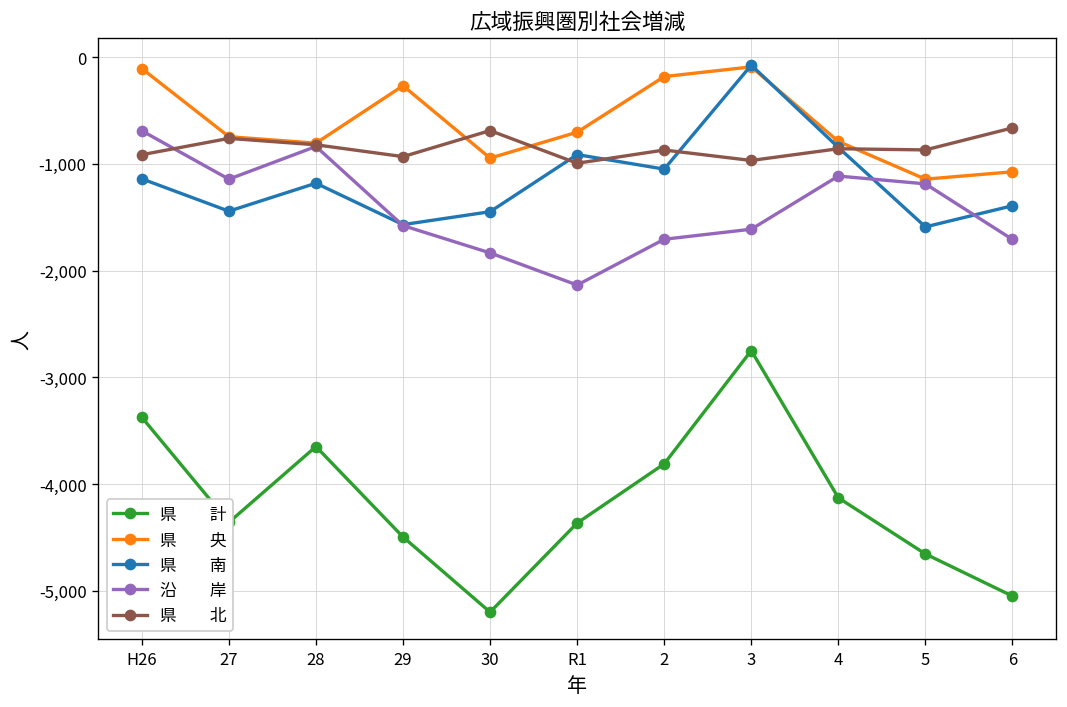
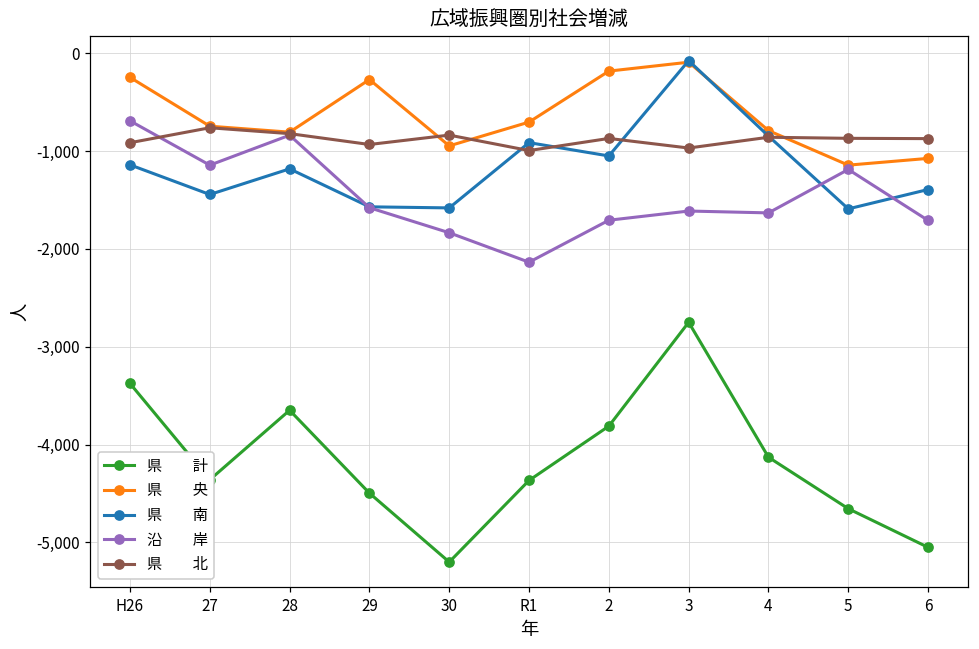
  {
    "県 計": {
      "H26": "-3,400",
      "28": "-3,600",
      "29": "-4,500",
      "30": "-5,200",
      "R1": "-4,400",
      "2": "-3,800",
      "3": "-2,800",
      "4": "-4,100",
      "5": "-4,700",
      "6": "-5,100"
    },
    "県 央": {
-     "H26": "-100",
+     "H26": "-200",
      "29": "-300",
      "30": "-900",
      "R1": "-700",
      "2": "-200",
      "4": "-800",
      "5": "-1,100",
      "6": "-1,100"
    },
    "県 南": {
      "H26": "-1,100",
      "27": "-1,400",
      "28": "-1,200",
-     "30": "-1,400",
+     "30": "-1,600",
      "R1": "-900",
      "2": "-1,100",
      "5": "-1,600",
      "6": "-1,400"
    },
    "沿 岸": {
      "H26": "-700",
      "27": "-1,100",
      "30": "-1,800",
      "R1": "-2,100",
      "2": "-1,700",
      "3": "-1,600",
-     "4": "-1,100",
+     "4": "-1,600",
      "5": "-1,200",
      "6": "-1,700"
    },
    "県 北": {
      "H26": "-900",
      "29": "-900",
-     "30": "-700",
+     "30": "-800",
      "R1": "-1,000",
      "2": "-900",
      "3": "-1,000",
      "5": "-900",
-     "6": "-700"
+     "6": "-900"
    }
  }
